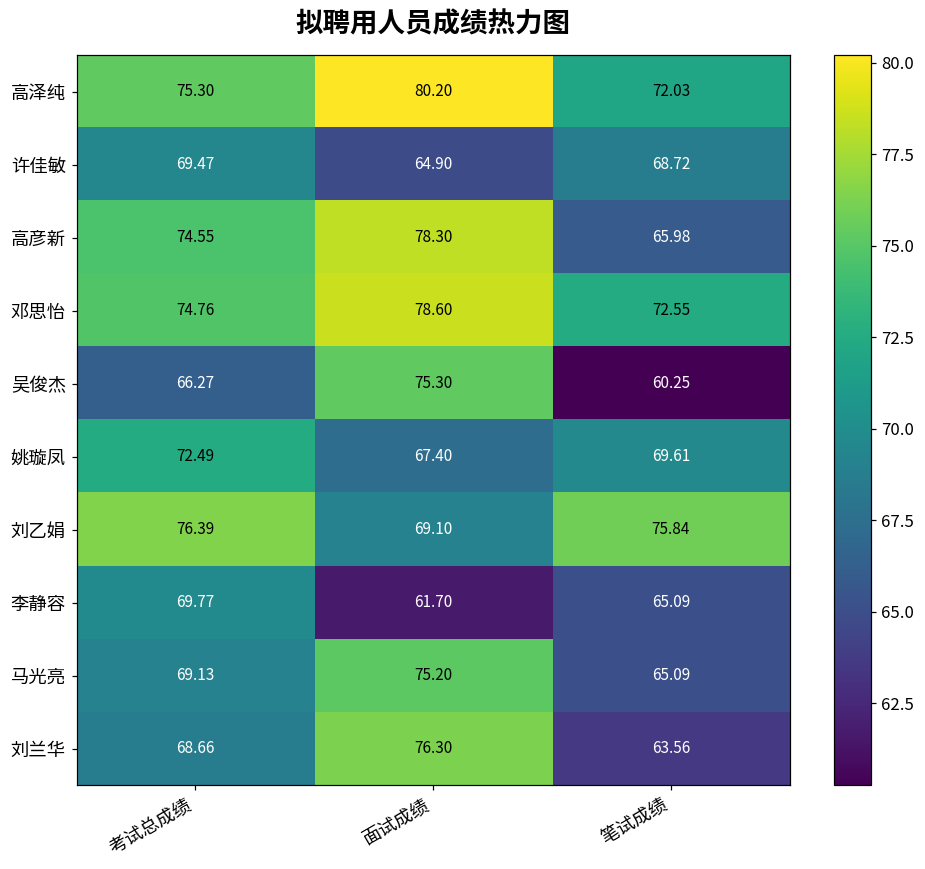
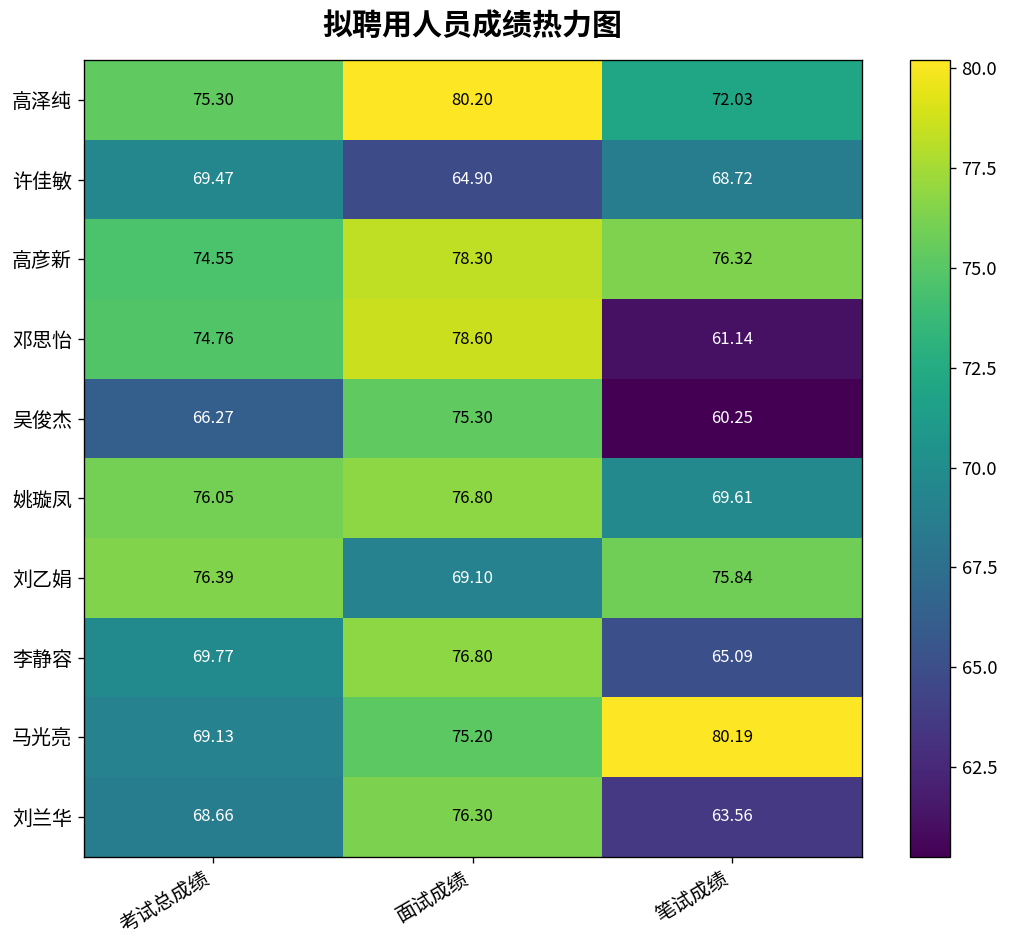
  {
    "高泽纯": {
      "考试总成绩": 75.30,
      "面试成绩": 80.20,
      "笔试成绩": 72.03
    },
    "许佳敏": {
      "考试总成绩": 69.47,
      "面试成绩": 64.90,
      "笔试成绩": 68.72
    },
    "高彦新": {
      "考试总成绩": 74.55,
      "面试成绩": 78.30,
-     "笔试成绩": 65.98
+     "笔试成绩": 76.32
    },
    "邓思怡": {
      "考试总成绩": 74.76,
      "面试成绩": 78.60,
-     "笔试成绩": 72.55
+     "笔试成绩": 61.14
    },
    "吴俊杰": {
      "考试总成绩": 66.27,
      "面试成绩": 75.30,
      "笔试成绩": 60.25
    },
    "姚璇凤": {
-     "考试总成绩": 72.49,
-     "面试成绩": 67.40,
+     "考试总成绩": 76.05,
+     "面试成绩": 76.80,
      "笔试成绩": 69.61
    },
    "刘乙娟": {
      "考试总成绩": 76.39,
      "面试成绩": 69.10,
      "笔试成绩": 75.84
    },
    "李静容": {
      "考试总成绩": 69.77,
-     "面试成绩": 61.70,
+     "面试成绩": 76.80,
      "笔试成绩": 65.09
    },
    "马光亮": {
      "考试总成绩": 69.13,
      "面试成绩": 75.20,
-     "笔试成绩": 65.09
+     "笔试成绩": 80.19
    },
    "刘兰华": {
      "考试总成绩": 68.66,
      "面试成绩": 76.30,
      "笔试成绩": 63.56
    }
  }
